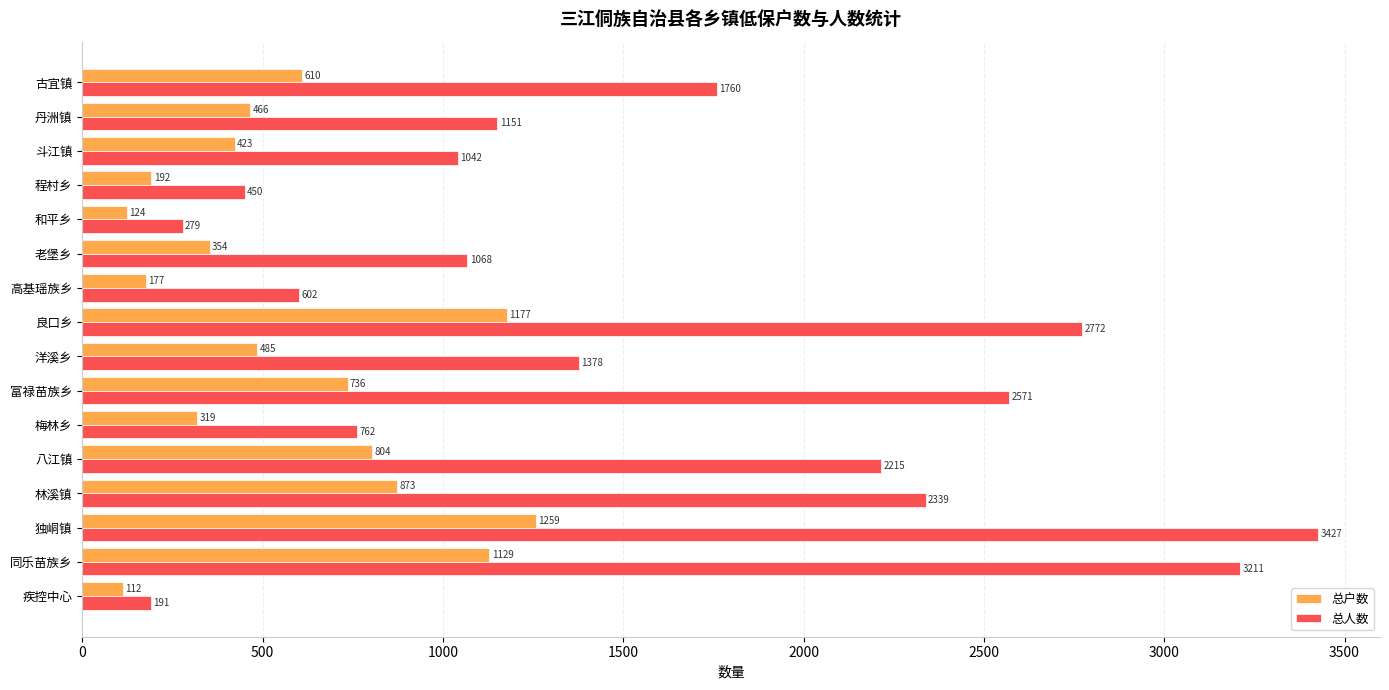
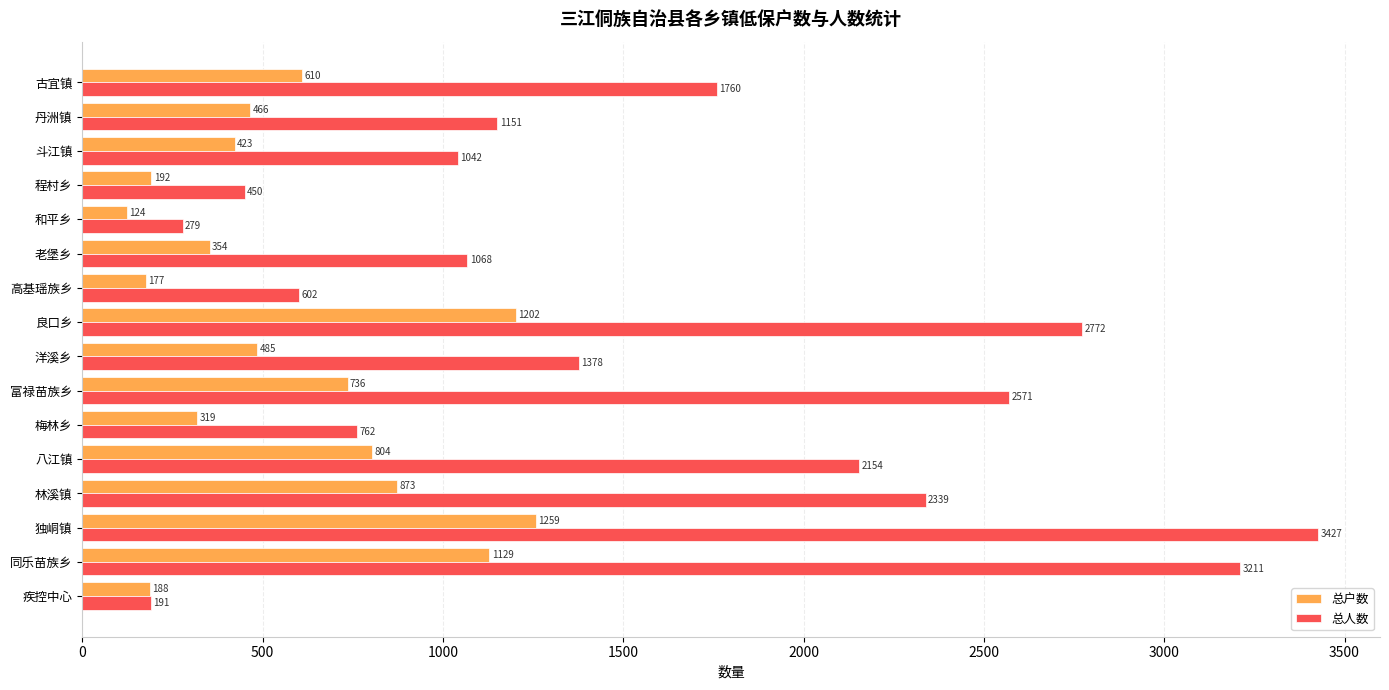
  {
    "总户数": {
      "古宜镇": 610,
      "丹洲镇": 466,
      "斗江镇": 423,
      "程村乡": 192,
      "和平乡": 124,
      "老堡乡": 354,
      "高基瑶族乡": 177,
-     "良口乡": 1177,
+     "良口乡": 1202,
      "洋溪乡": 485,
      "富禄苗族乡": 736,
      "梅林乡": 319,
      "八江镇": 804,
      "林溪镇": 873,
      "独峒镇": 1259,
      "同乐苗族乡": 1129,
-     "疾控中心": 112
+     "疾控中心": 188
    },
    "总人数": {
      "古宜镇": 1760,
      "丹洲镇": 1151,
      "斗江镇": 1042,
      "程村乡": 450,
      "和平乡": 279,
      "老堡乡": 1068,
      "高基瑶族乡": 602,
      "良口乡": 2772,
      "洋溪乡": 1378,
      "富禄苗族乡": 2571,
      "梅林乡": 762,
-     "八江镇": 2215,
+     "八江镇": 2154,
      "林溪镇": 2339,
      "独峒镇": 3427,
      "同乐苗族乡": 3211,
      "疾控中心": 191
    }
  }
